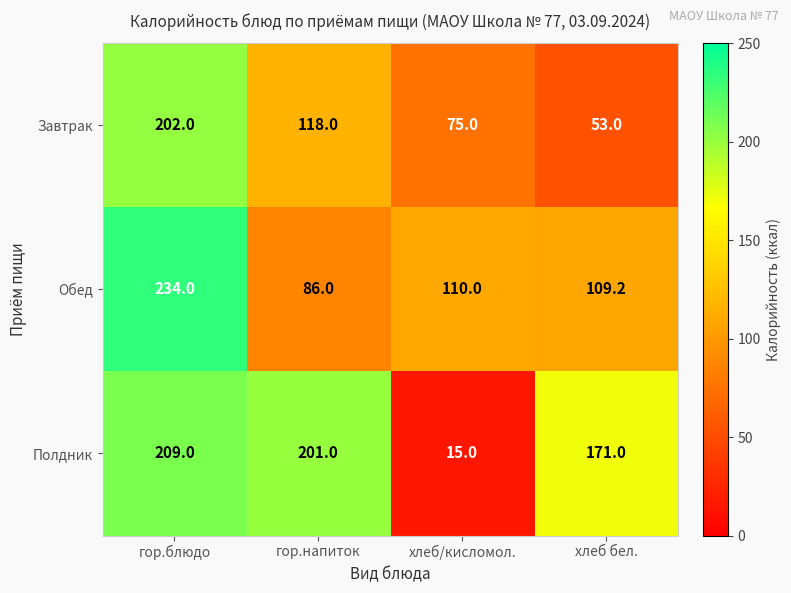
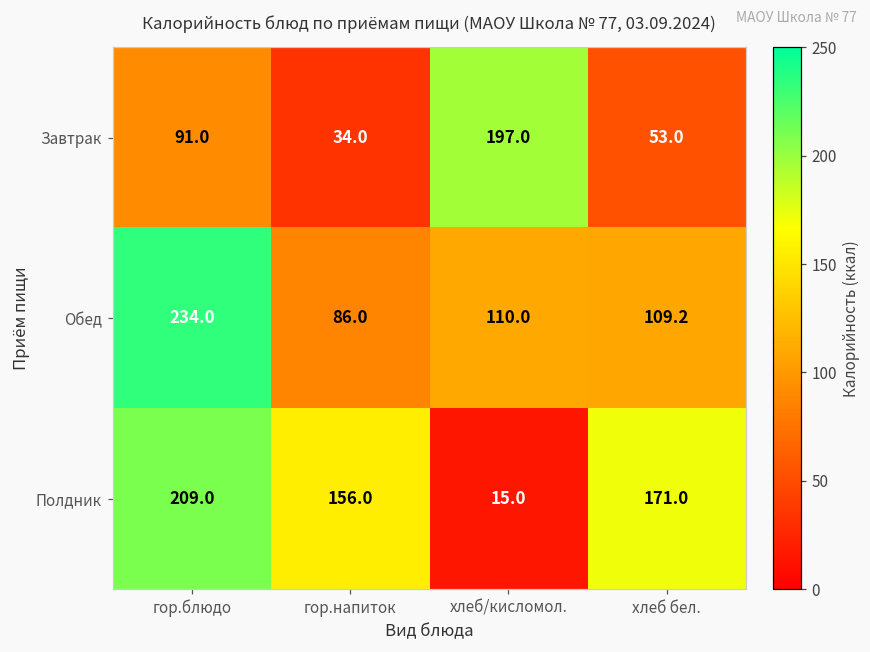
  {
    "Завтрак": {
-     "гор.блюдо": 202.0,
-     "гор.напиток": 118.0,
-     "хлеб/кисломол.": 75.0,
+     "гор.блюдо": 91.0,
+     "гор.напиток": 34.0,
+     "хлеб/кисломол.": 197.0,
      "хлеб бел.": 53.0
    },
    "Обед": {
      "гор.блюдо": 234.0,
      "гор.напиток": 86.0,
      "хлеб/кисломол.": 110.0,
      "хлеб бел.": 109.2
    },
    "Полдник": {
      "гор.блюдо": 209.0,
-     "гор.напиток": 201.0,
+     "гор.напиток": 156.0,
      "хлеб/кисломол.": 15.0,
      "хлеб бел.": 171.0
    }
  }
